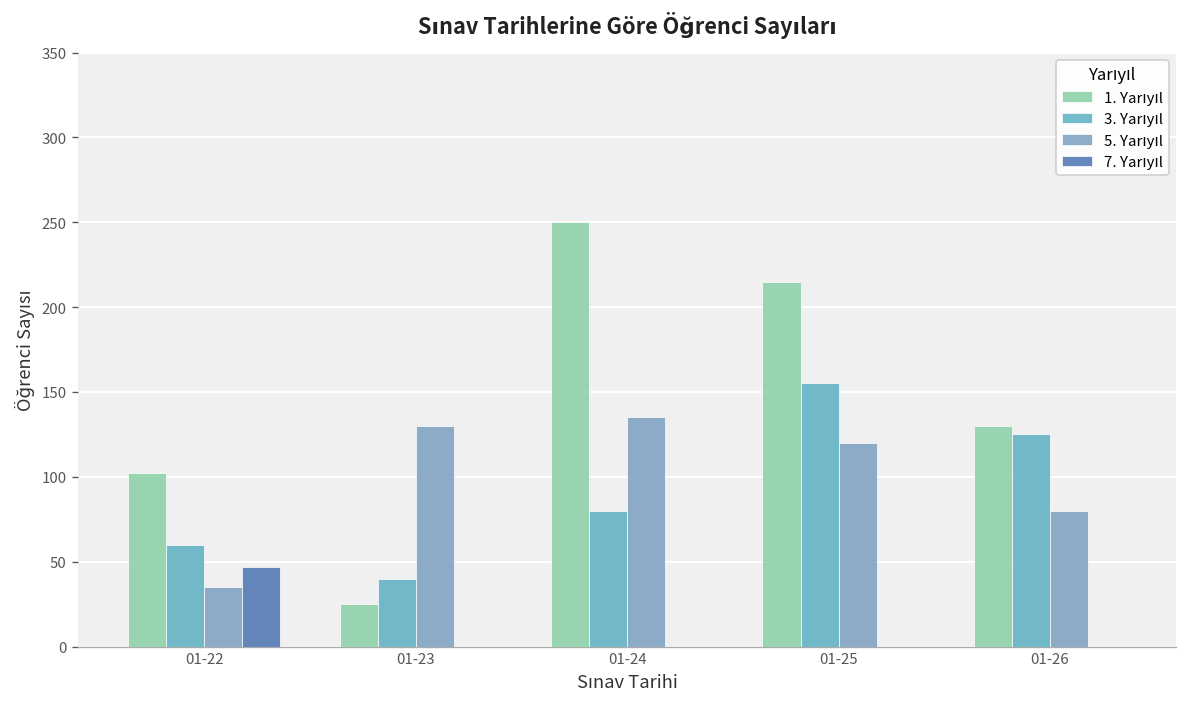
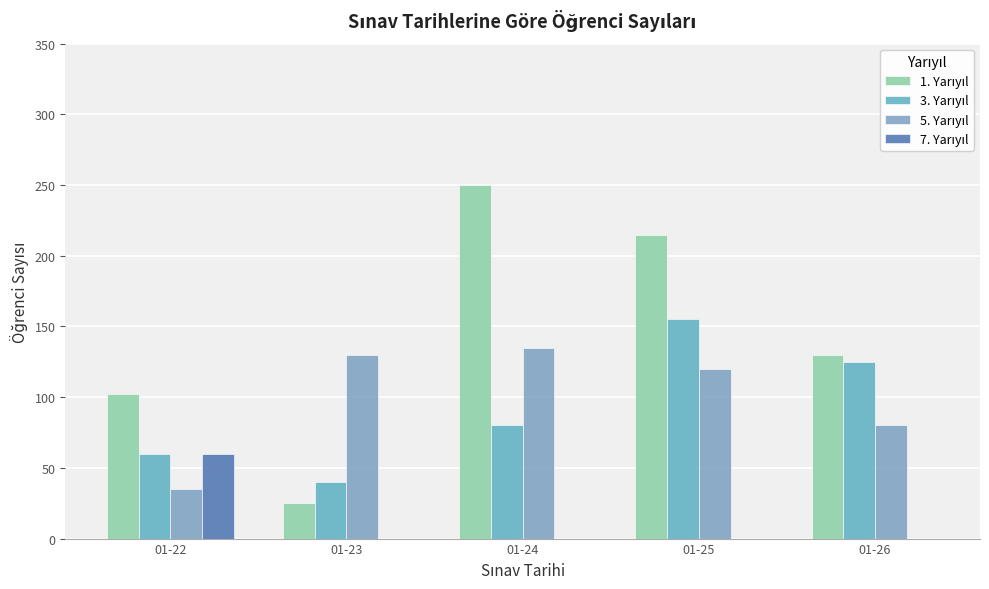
  {
    "7. Yarıyıl": {
-     "01-22": 47,
+     "01-22": 60,
      "01-23": 0,
      "01-24": 0,
      "01-25": 0,
      "01-26": 0
    }
  }
